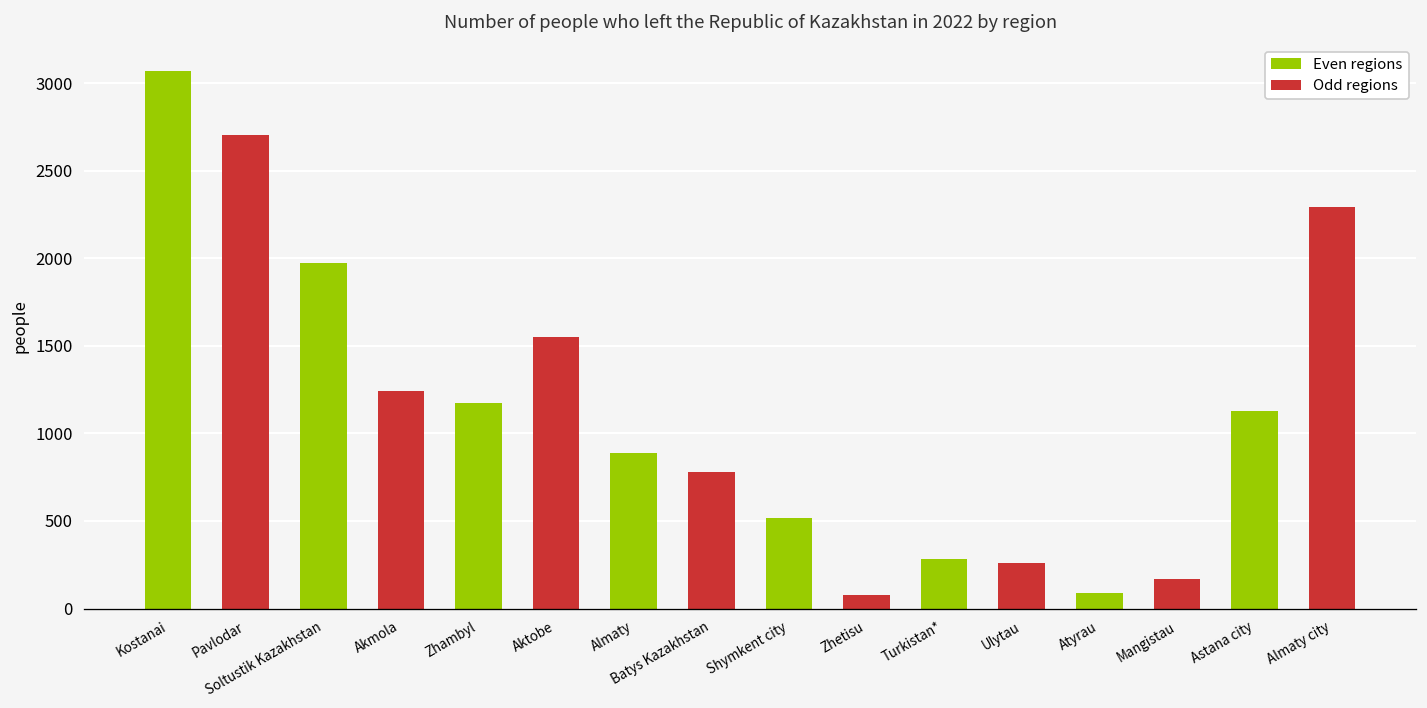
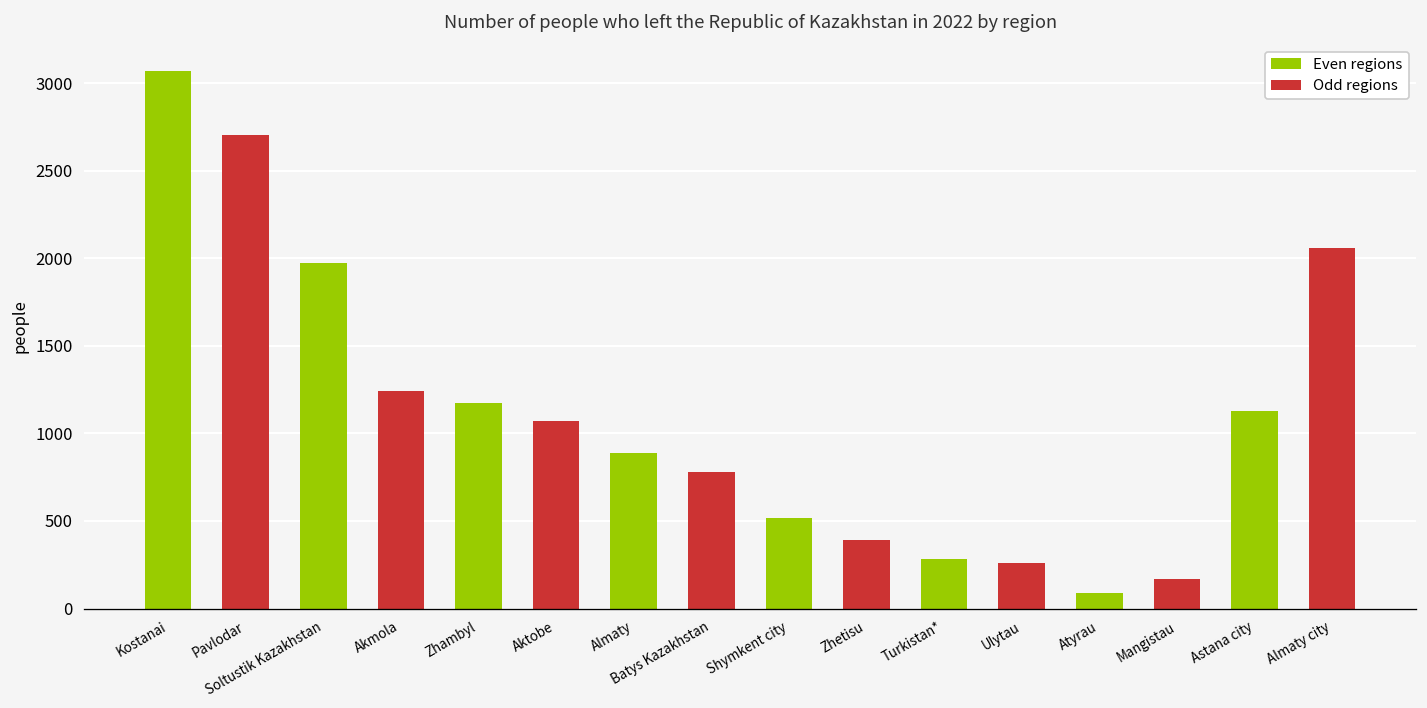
  {
    "Kostanai": 3070,
    "Pavlodar": 2700,
    "Soltustik Kazakhstan": 1970,
    "Akmola": 1240,
    "Zhambyl": 1170,
-   "Aktobe": 1550,
+   "Aktobe": 1070,
    "Almaty": 890,
    "Batys Kazakhstan": 780,
    "Shymkent city": 520,
-   "Zhetisu": 80,
+   "Zhetisu": 390,
    "Turkistan*": 280,
    "Ulytau": 260,
    "Atyrau": 90,
    "Mangistau": 170,
    "Astana city": 1130,
-   "Almaty city": 2290
+   "Almaty city": 2060
  }
